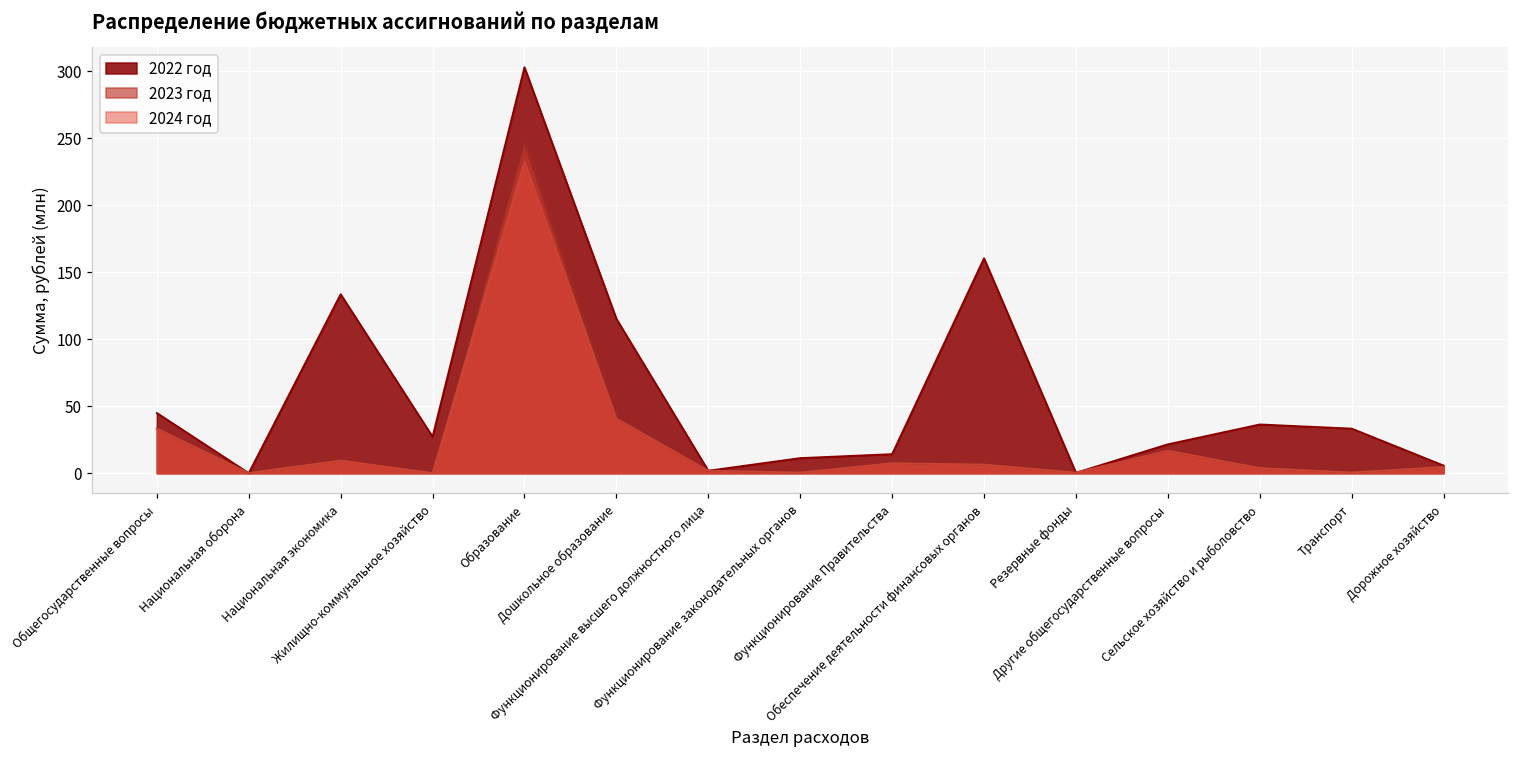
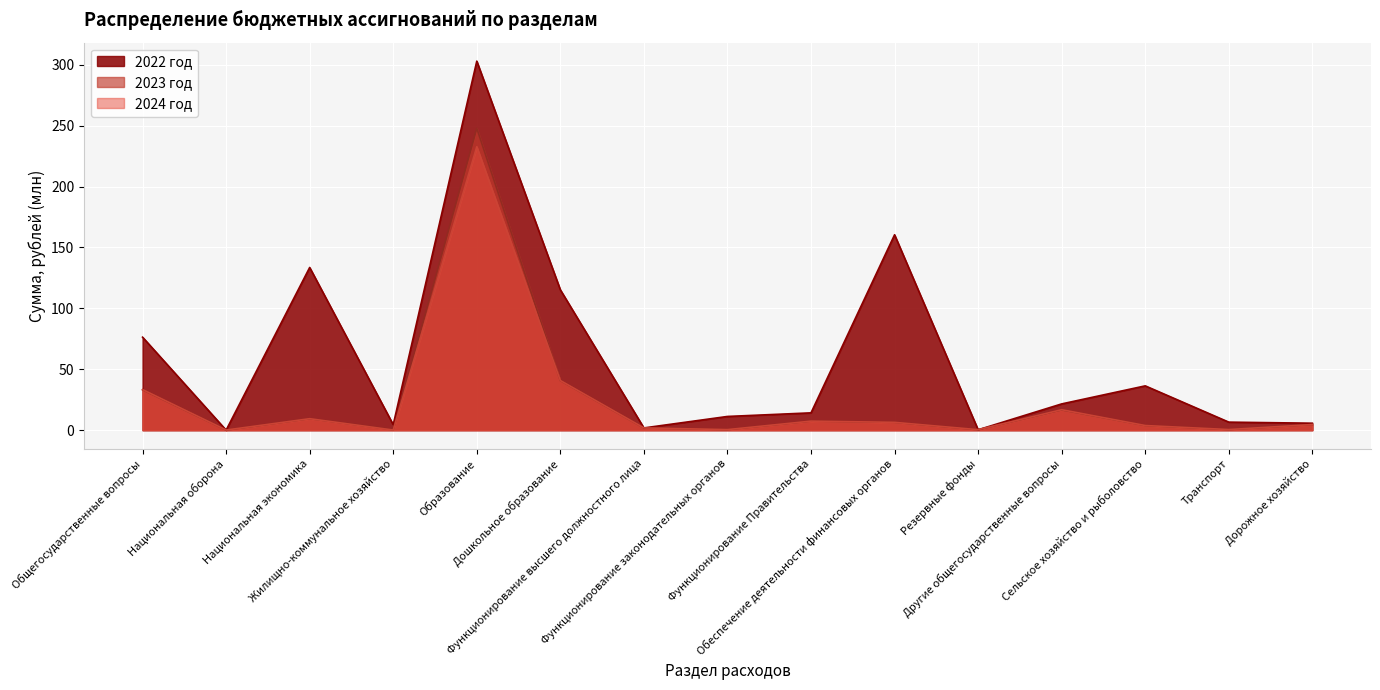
  {
    "2022 год": {
-     "Общегосударственные вопросы": 45,
+     "Общегосударственные вопросы": 76,
      "Национальная экономика": 134,
-     "Жилищно-коммунальное хозяйство": 27,
+     "Жилищно-коммунальное хозяйство": 4,
      "Образование": 303,
      "Дошкольное образование": 115,
      "Функционирование законодательных органов": 11,
      "Функционирование Правительства": 14,
      "Обеспечение деятельности финансовых органов": 160,
      "Другие общегосударственные вопросы": 22,
      "Сельское хозяйство и рыболовство": 36,
-     "Транспорт": 33
+     "Транспорт": 7
    }
  }
